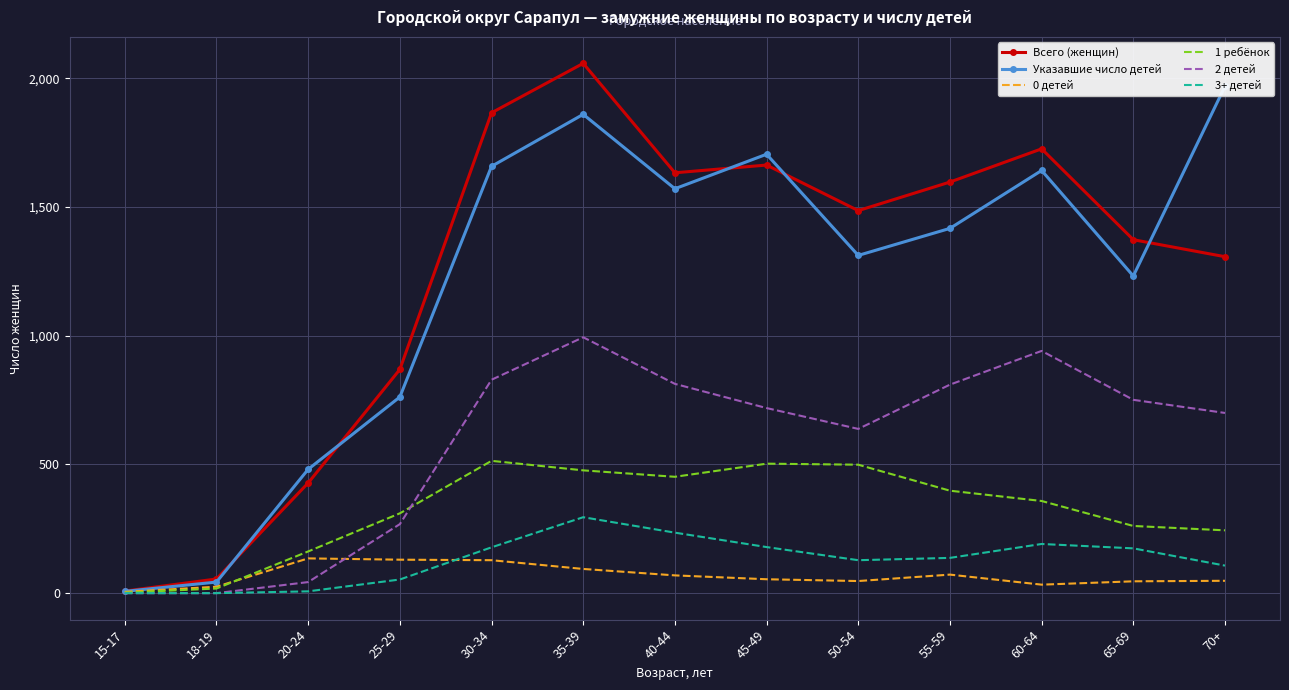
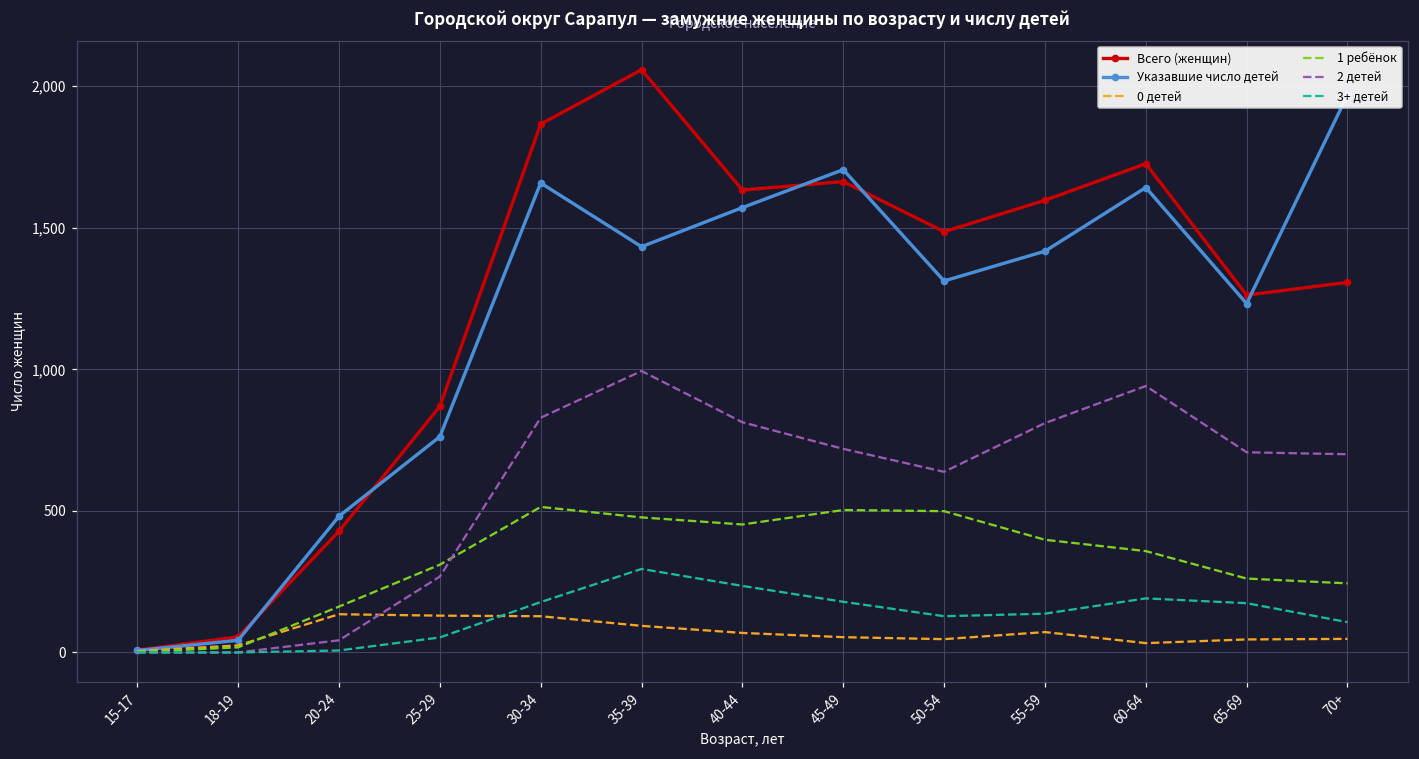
  {
    "Всего (женщин)": {
      "18-19": "60",
      "20-24": "430",
      "25-29": "870",
      "30-34": "1,870",
      "35-39": "2,060",
      "40-44": "1,630",
      "45-49": "1,660",
      "50-54": "1,490",
      "55-59": "1,600",
      "60-64": "1,730",
-     "65-69": "1,370",
+     "65-69": "1,260",
      "70+": "1,310"
    },
    "Указавшие число детей": {
      "18-19": "40",
      "20-24": "480",
      "25-29": "760",
      "30-34": "1,660",
-     "35-39": "1,860",
+     "35-39": "1,430",
      "40-44": "1,570",
      "45-49": "1,710",
      "50-54": "1,310",
      "55-59": "1,420",
      "60-64": "1,640",
      "65-69": "1,230"
    },
    "0 детей": {
      "20-24": "140",
      "25-29": "130",
      "30-34": "130",
      "35-39": "90",
      "40-44": "70",
      "45-49": "50",
      "50-54": "50",
      "55-59": "70",
      "60-64": "30",
      "65-69": "50",
      "70+": "50"
    },
    "1 ребёнок": {
      "20-24": "160",
      "25-29": "310",
      "30-34": "510",
      "35-39": "480",
      "40-44": "450",
      "45-49": "500",
      "50-54": "500",
      "55-59": "400",
      "60-64": "360",
      "65-69": "260",
      "70+": "240"
    },
    "2 детей": {
      "20-24": "40",
      "25-29": "270",
      "30-34": "830",
      "35-39": "990",
      "40-44": "810",
      "45-49": "720",
      "50-54": "640",
      "55-59": "810",
      "60-64": "940",
-     "65-69": "750",
+     "65-69": "710",
      "70+": "700"
    },
    "3+ детей": {
      "20-24": "10",
      "25-29": "50",
      "30-34": "180",
      "35-39": "300",
      "40-44": "240",
      "45-49": "180",
      "50-54": "130",
      "55-59": "140",
      "60-64": "190",
      "65-69": "170",
      "70+": "110"
    }
  }
